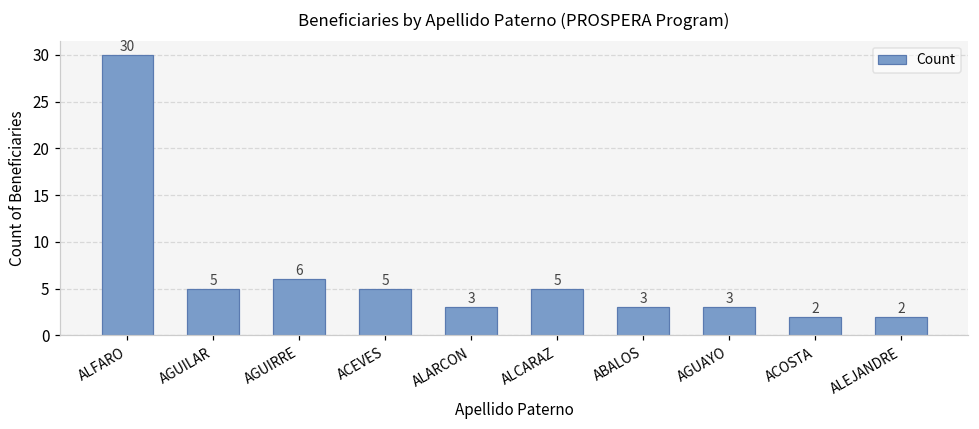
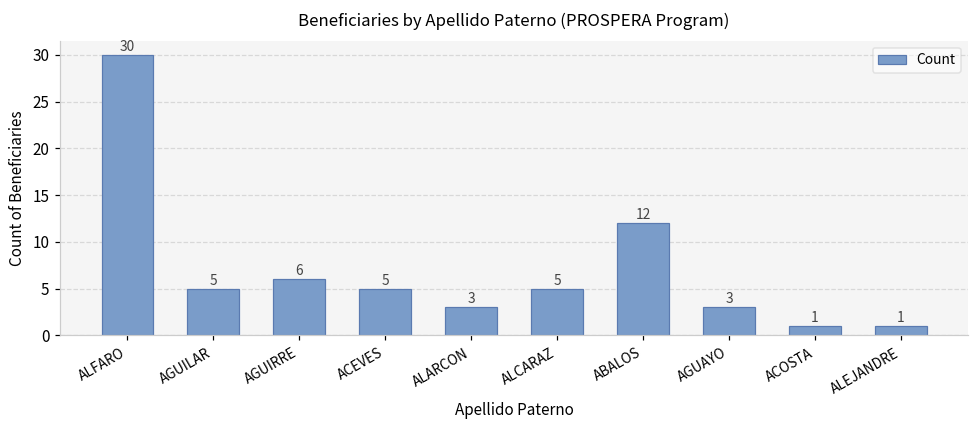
  {
    "ALFARO": 30,
    "AGUILAR": 5,
    "AGUIRRE": 6,
    "ACEVES": 5,
    "ALARCON": 3,
    "ALCARAZ": 5,
-   "ABALOS": 3,
+   "ABALOS": 12,
    "AGUAYO": 3,
-   "ACOSTA": 2,
-   "ALEJANDRE": 2
+   "ACOSTA": 1,
+   "ALEJANDRE": 1
  }
